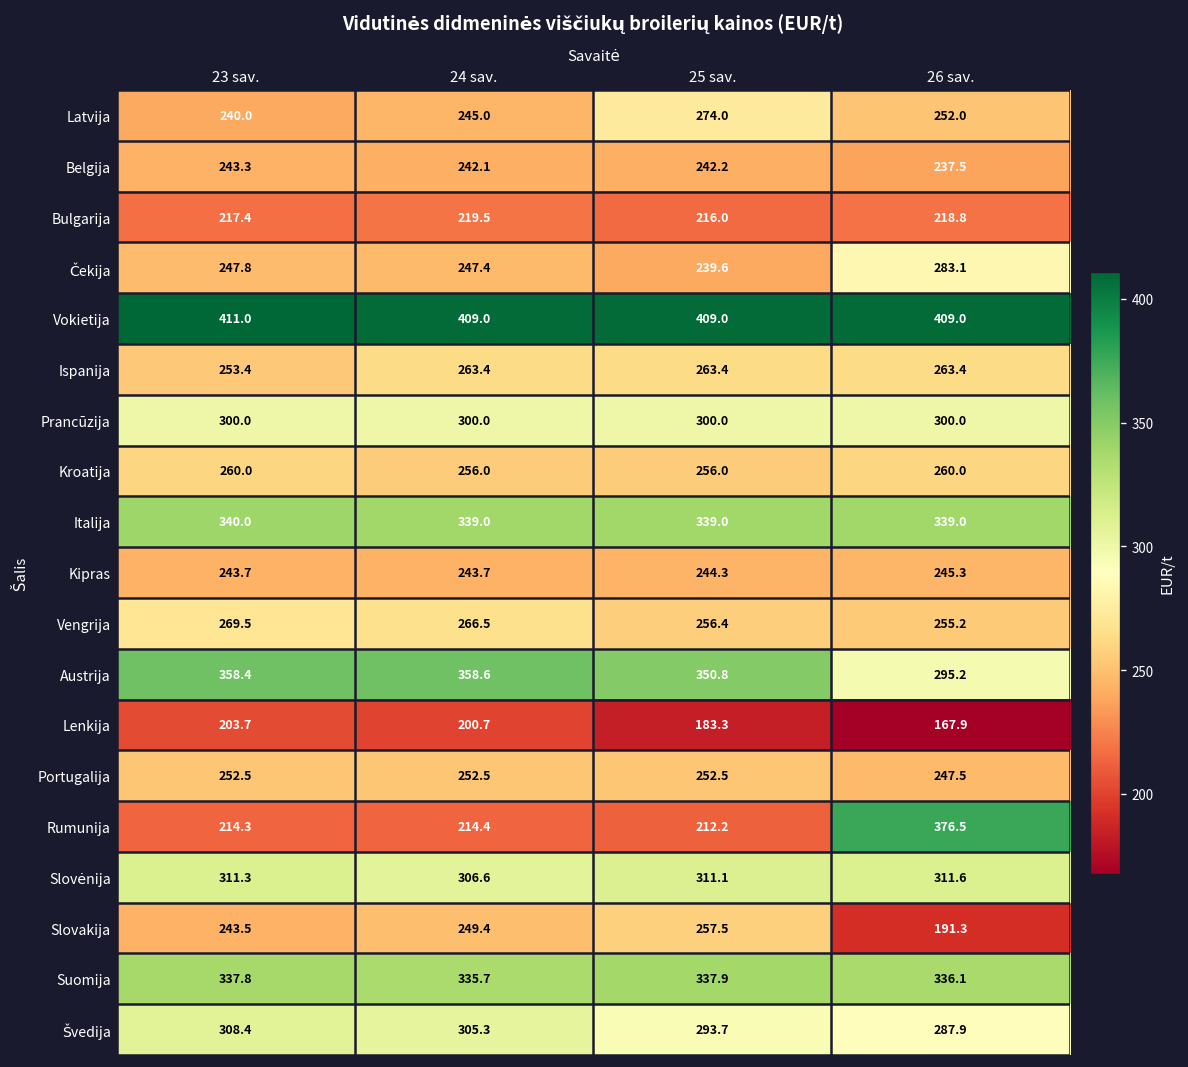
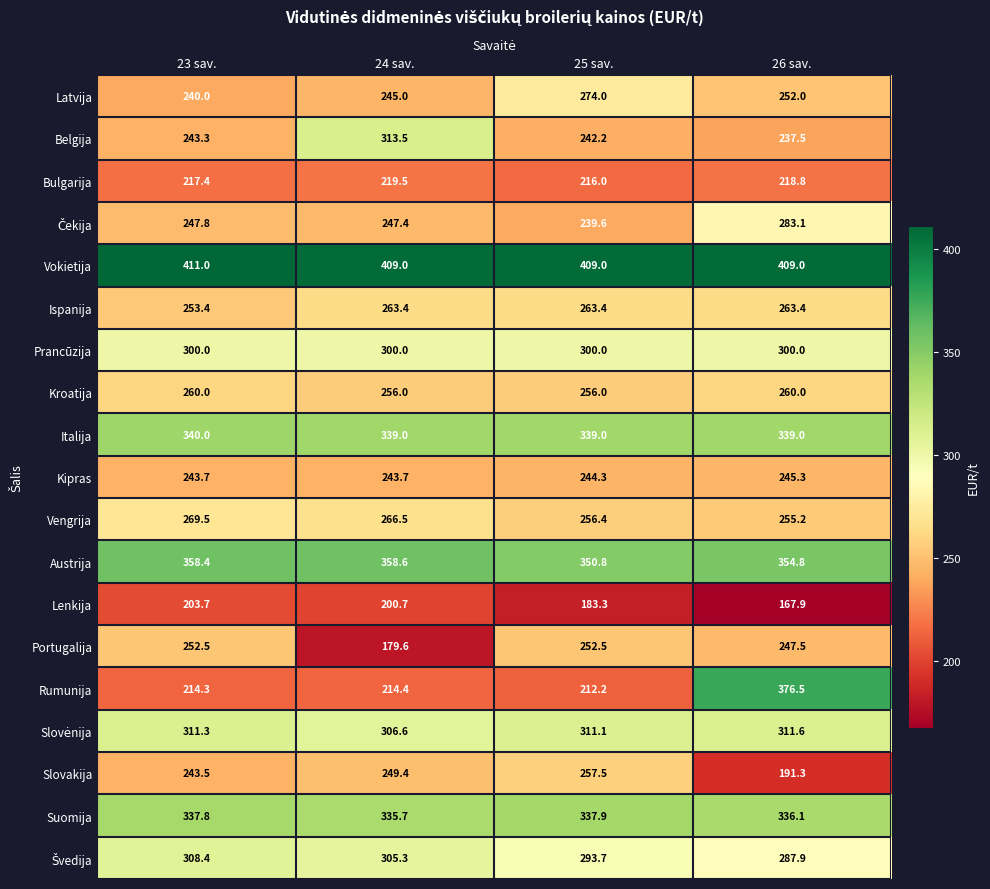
  {
    "Latvija": {
      "23 sav.": 240.0,
      "24 sav.": 245.0,
      "25 sav.": 274.0,
      "26 sav.": 252.0
    },
    "Belgija": {
      "23 sav.": 243.3,
-     "24 sav.": 242.1,
+     "24 sav.": 313.5,
      "25 sav.": 242.2,
      "26 sav.": 237.5
    },
    "Bulgarija": {
      "23 sav.": 217.4,
      "24 sav.": 219.5,
      "25 sav.": 216.0,
      "26 sav.": 218.8
    },
    "Čekija": {
      "23 sav.": 247.8,
      "24 sav.": 247.4,
      "25 sav.": 239.6,
      "26 sav.": 283.1
    },
    "Vokietija": {
      "23 sav.": 411.0,
      "24 sav.": 409.0,
      "25 sav.": 409.0,
      "26 sav.": 409.0
    },
    "Ispanija": {
      "23 sav.": 253.4,
      "24 sav.": 263.4,
      "25 sav.": 263.4,
      "26 sav.": 263.4
    },
    "Prancūzija": {
      "23 sav.": 300.0,
      "24 sav.": 300.0,
      "25 sav.": 300.0,
      "26 sav.": 300.0
    },
    "Kroatija": {
      "23 sav.": 260.0,
      "24 sav.": 256.0,
      "25 sav.": 256.0,
      "26 sav.": 260.0
    },
    "Italija": {
      "23 sav.": 340.0,
      "24 sav.": 339.0,
      "25 sav.": 339.0,
      "26 sav.": 339.0
    },
    "Kipras": {
      "23 sav.": 243.7,
      "24 sav.": 243.7,
      "25 sav.": 244.3,
      "26 sav.": 245.3
    },
    "Vengrija": {
      "23 sav.": 269.5,
      "24 sav.": 266.5,
      "25 sav.": 256.4,
      "26 sav.": 255.2
    },
    "Austrija": {
      "23 sav.": 358.4,
      "24 sav.": 358.6,
      "25 sav.": 350.8,
-     "26 sav.": 295.2
+     "26 sav.": 354.8
    },
    "Lenkija": {
      "23 sav.": 203.7,
      "24 sav.": 200.7,
      "25 sav.": 183.3,
      "26 sav.": 167.9
    },
    "Portugalija": {
      "23 sav.": 252.5,
-     "24 sav.": 252.5,
+     "24 sav.": 179.6,
      "25 sav.": 252.5,
      "26 sav.": 247.5
    },
    "Rumunija": {
      "23 sav.": 214.3,
      "24 sav.": 214.4,
      "25 sav.": 212.2,
      "26 sav.": 376.5
    },
    "Slovėnija": {
      "23 sav.": 311.3,
      "24 sav.": 306.6,
      "25 sav.": 311.1,
      "26 sav.": 311.6
    },
    "Slovakija": {
      "23 sav.": 243.5,
      "24 sav.": 249.4,
      "25 sav.": 257.5,
      "26 sav.": 191.3
    },
    "Suomija": {
      "23 sav.": 337.8,
      "24 sav.": 335.7,
      "25 sav.": 337.9,
      "26 sav.": 336.1
    },
    "Švedija": {
      "23 sav.": 308.4,
      "24 sav.": 305.3,
      "25 sav.": 293.7,
      "26 sav.": 287.9
    }
  }
